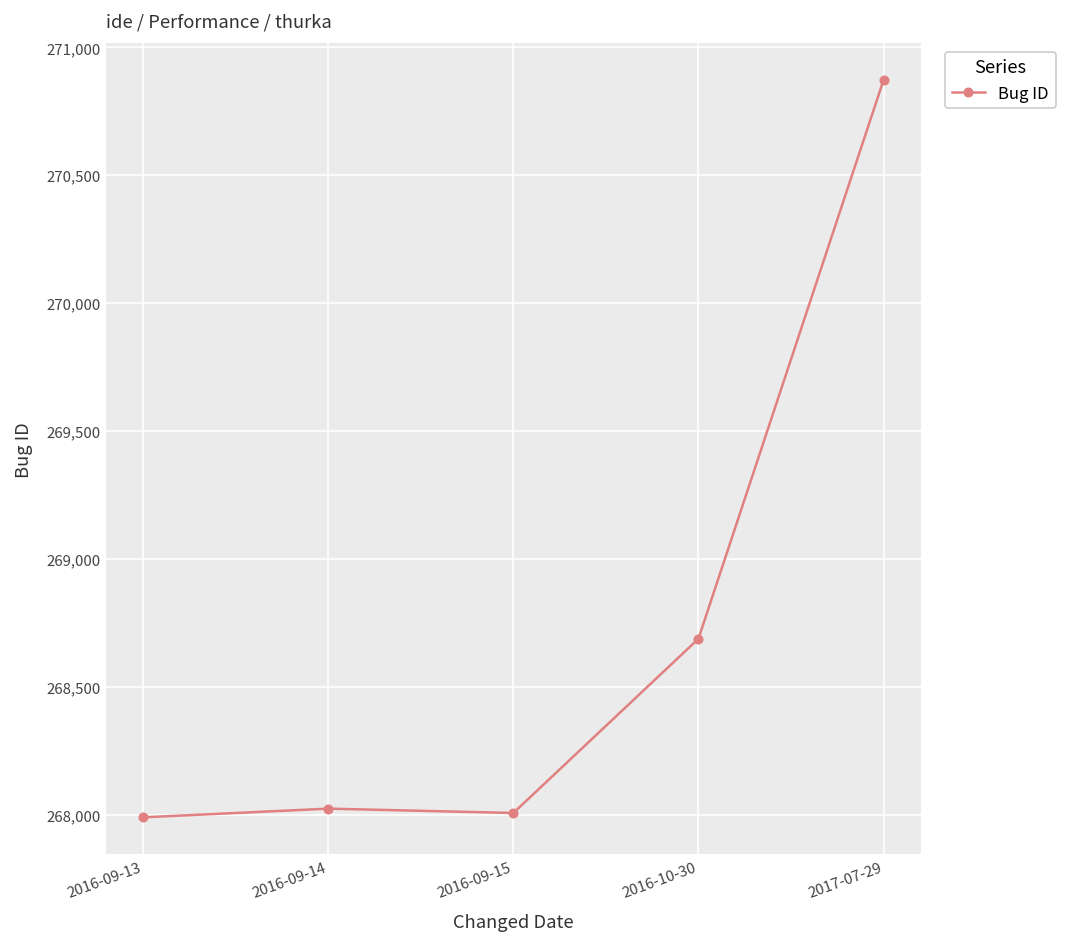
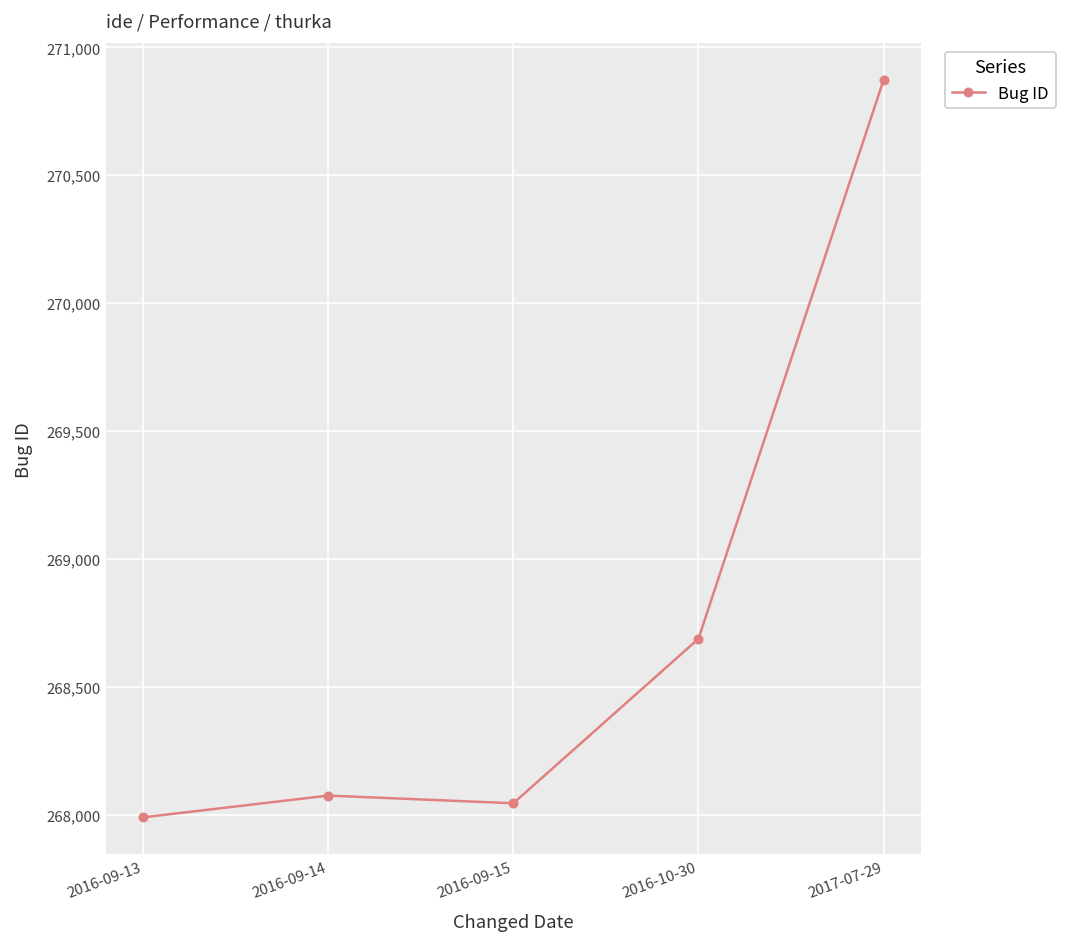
  {
    "2016-09-13": "267,990",
-   "2016-09-14": "268,020",
-   "2016-09-15": "268,010",
+   "2016-09-14": "268,080",
+   "2016-09-15": "268,050",
    "2016-10-30": "268,690",
    "2017-07-29": "270,870"
  }
